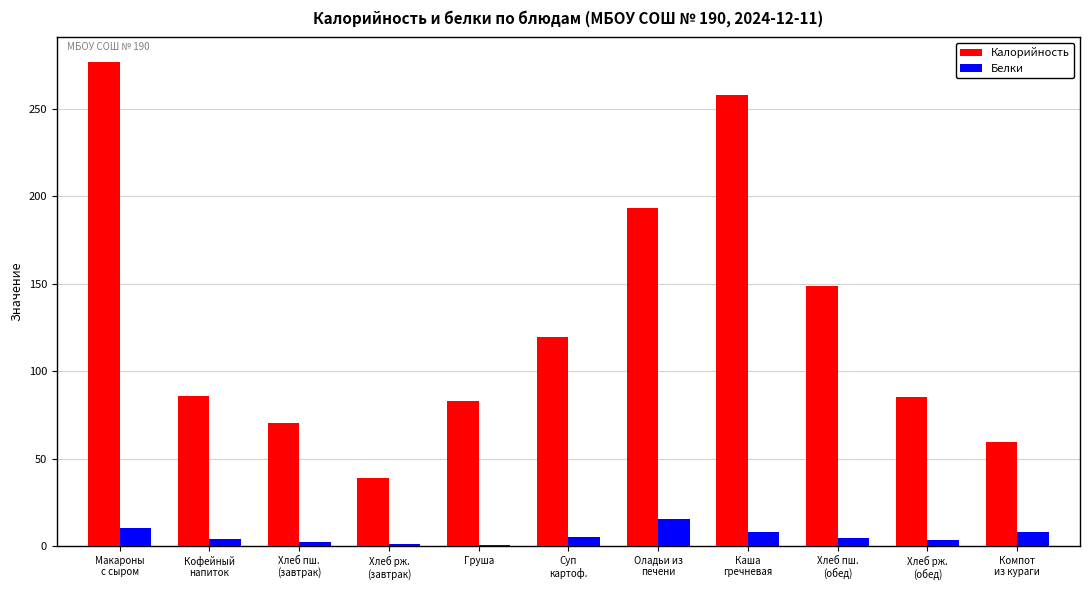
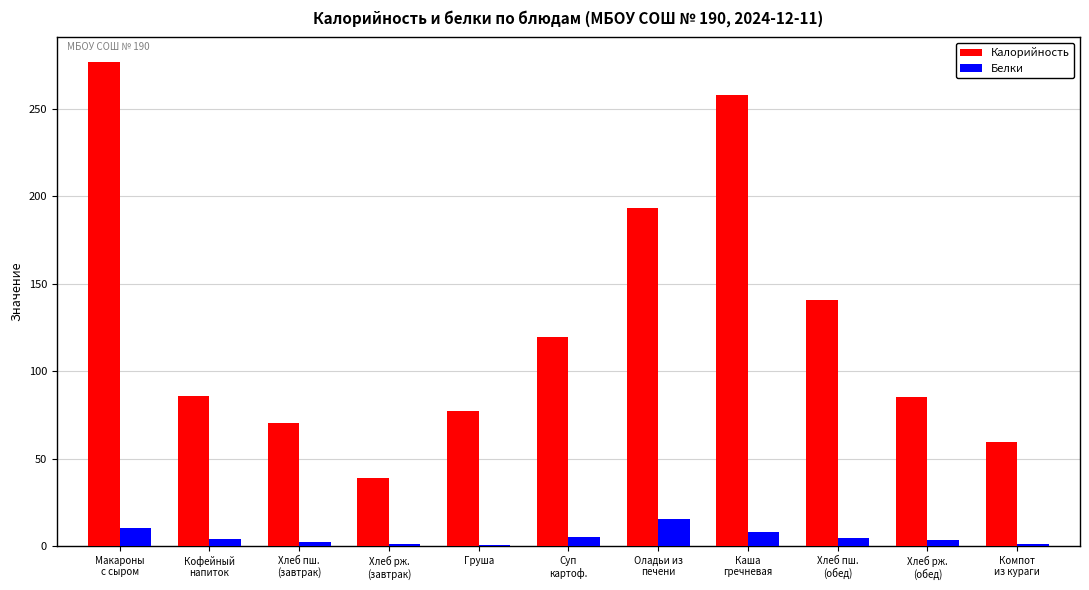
  {
    "Калорийность": {
      "Кофейный напиток": 86,
      "Хлеб пш. (завтрак)": 70,
      "Хлеб рж. (завтрак)": 39,
-     "Груша": 83,
+     "Груша": 77,
      "Суп картоф.": 120,
      "Оладьи из печени": 193,
      "Каша гречневая": 258,
-     "Хлеб пш. (обед)": 149,
+     "Хлеб пш. (обед)": 141,
      "Хлеб рж. (обед)": 85,
      "Компот из кураги": 59
    },
    "Белки": {
      "Макароны с сыром": 11,
      "Кофейный напиток": 4,
      "Хлеб пш. (завтрак)": 2,
      "Суп картоф.": 5,
      "Оладьи из печени": 16,
      "Каша гречневая": 8,
      "Хлеб пш. (обед)": 5,
      "Хлеб рж. (обед)": 3,
-     "Компот из кураги": 8
+     "Компот из кураги": 1
    }
  }
